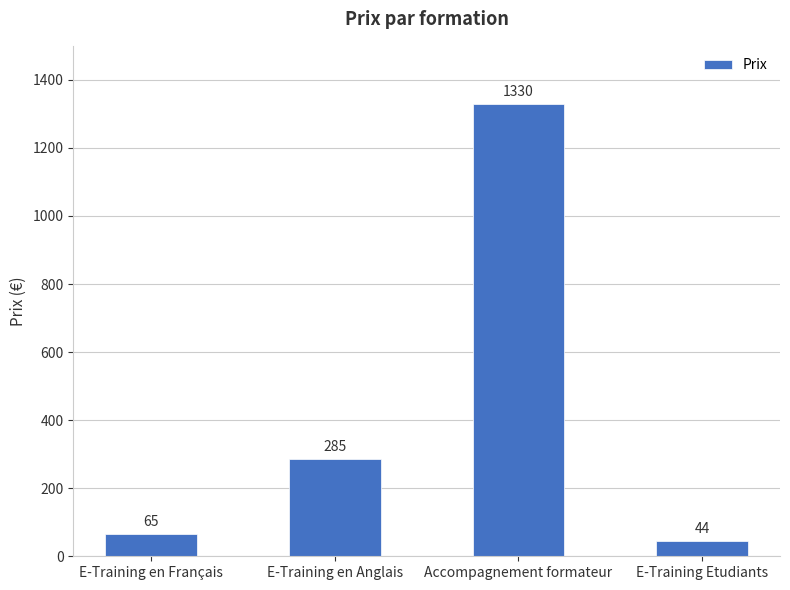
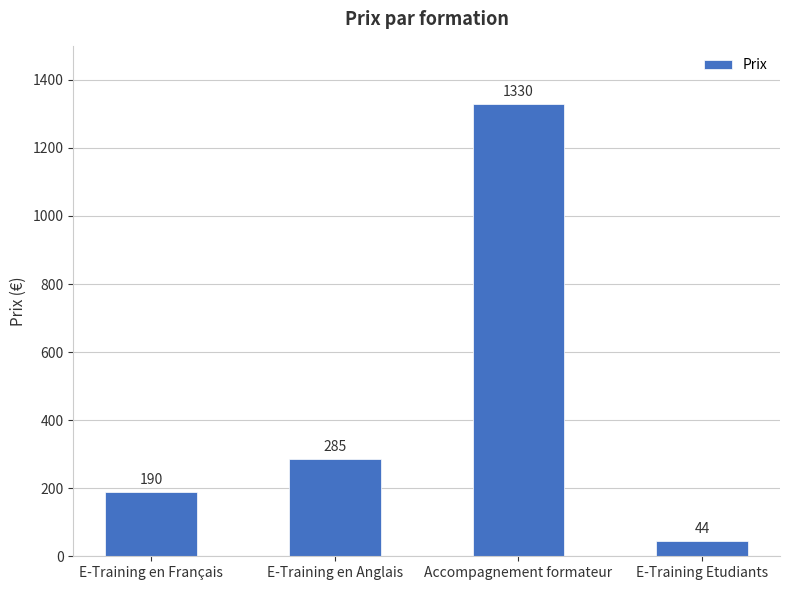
  {
-   "E-Training en Français": 65,
+   "E-Training en Français": 190,
    "E-Training en Anglais": 285,
    "Accompagnement formateur": 1330,
    "E-Training Etudiants": 44
  }
